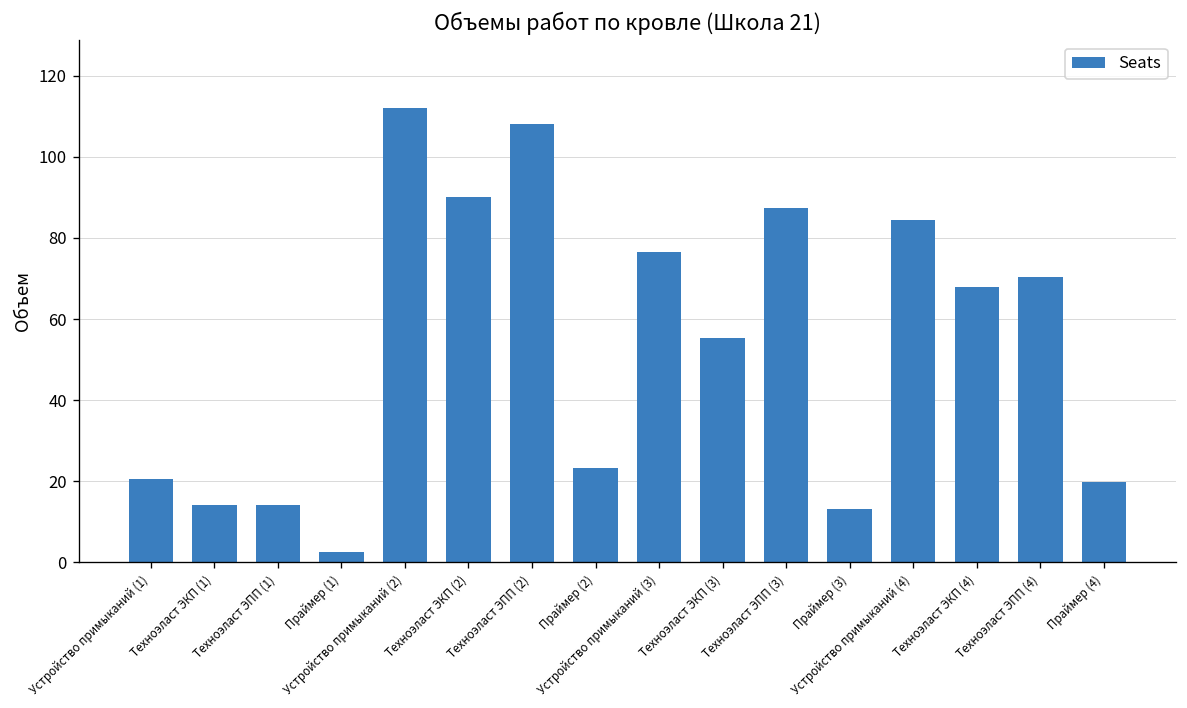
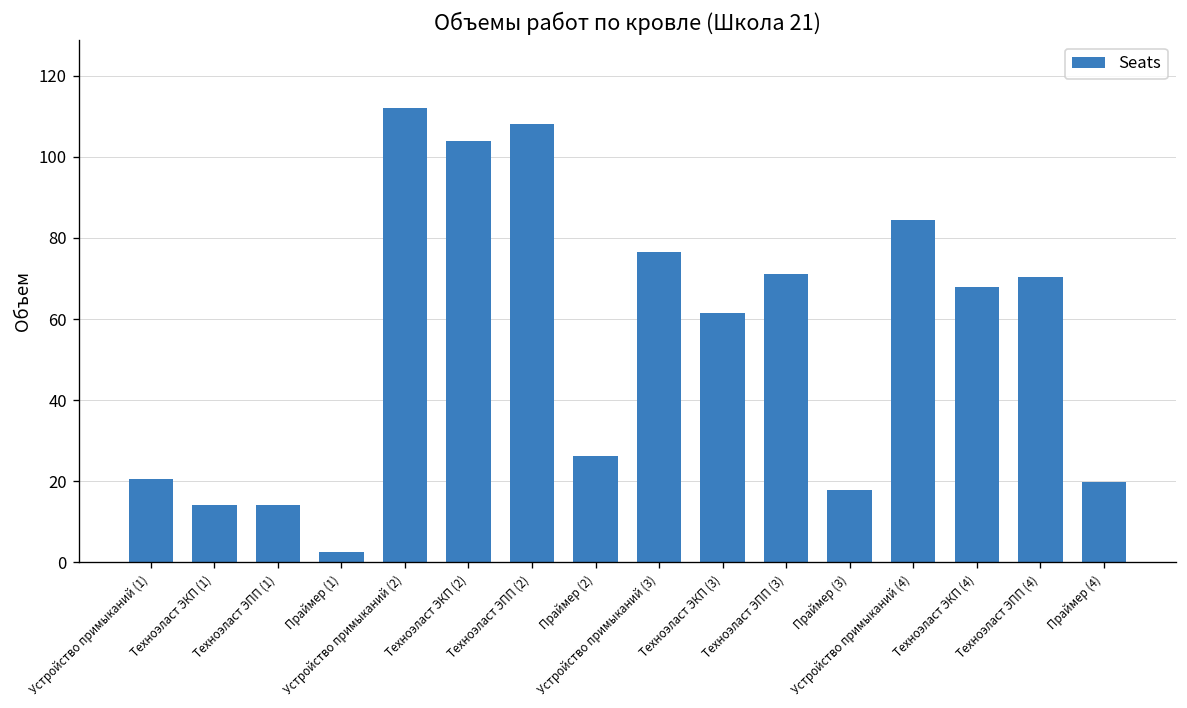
  {
    "Устройство примыканий (1)": 20,
    "Техноэласт ЭКП (1)": 14,
    "Техноэласт ЭПП (1)": 14,
    "Праймер (1)": 3,
    "Устройство примыканий (2)": 112,
-   "Техноэласт ЭКП (2)": 90,
+   "Техноэласт ЭКП (2)": 104,
    "Техноэласт ЭПП (2)": 108,
-   "Праймер (2)": 23,
+   "Праймер (2)": 26,
    "Устройство примыканий (3)": 76,
-   "Техноэласт ЭКП (3)": 55,
-   "Техноэласт ЭПП (3)": 87,
-   "Праймер (3)": 13,
+   "Техноэласт ЭКП (3)": 62,
+   "Техноэласт ЭПП (3)": 71,
+   "Праймер (3)": 18,
    "Устройство примыканий (4)": 84,
    "Техноэласт ЭКП (4)": 68,
    "Техноэласт ЭПП (4)": 70,
    "Праймер (4)": 20
  }
